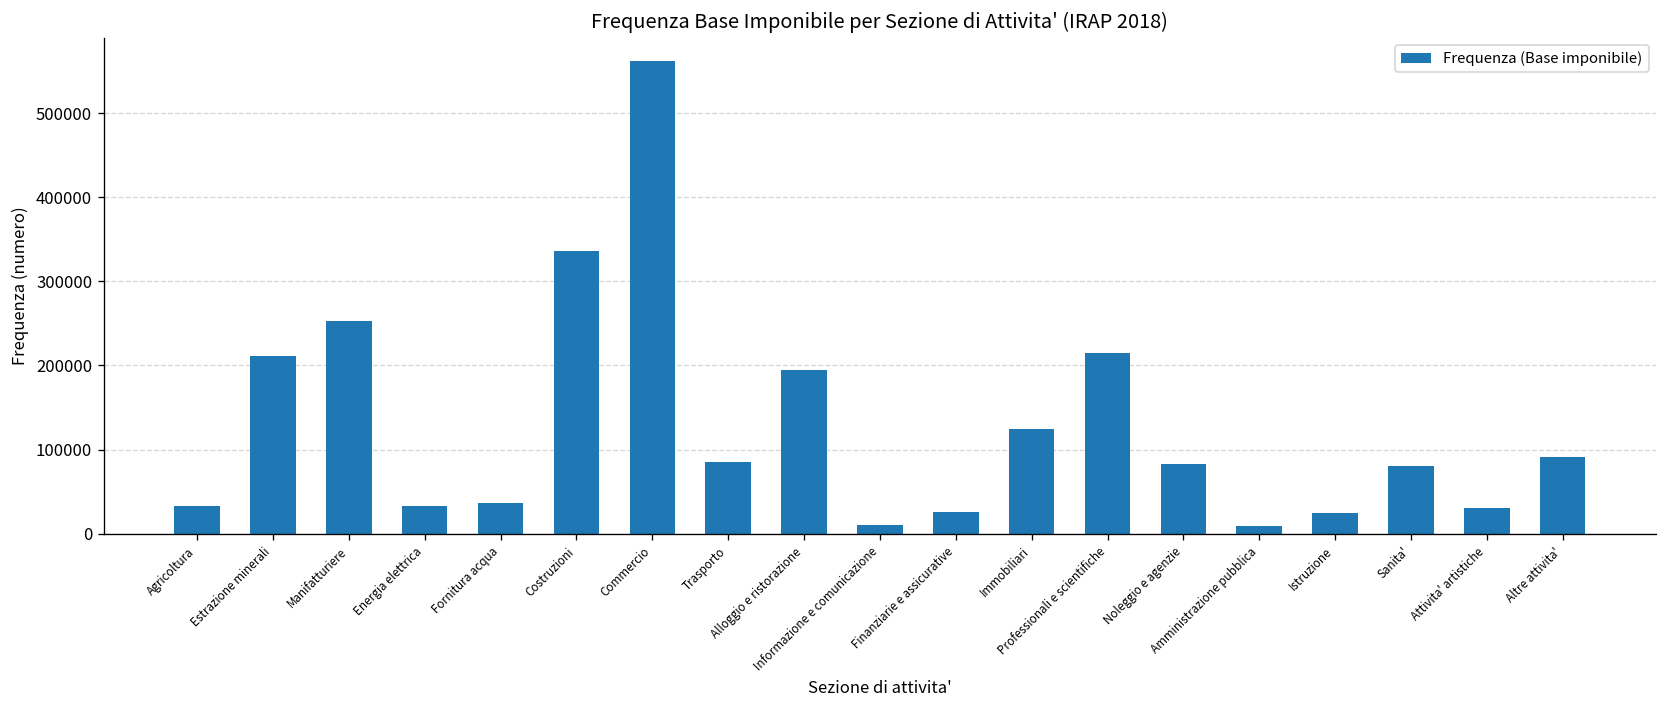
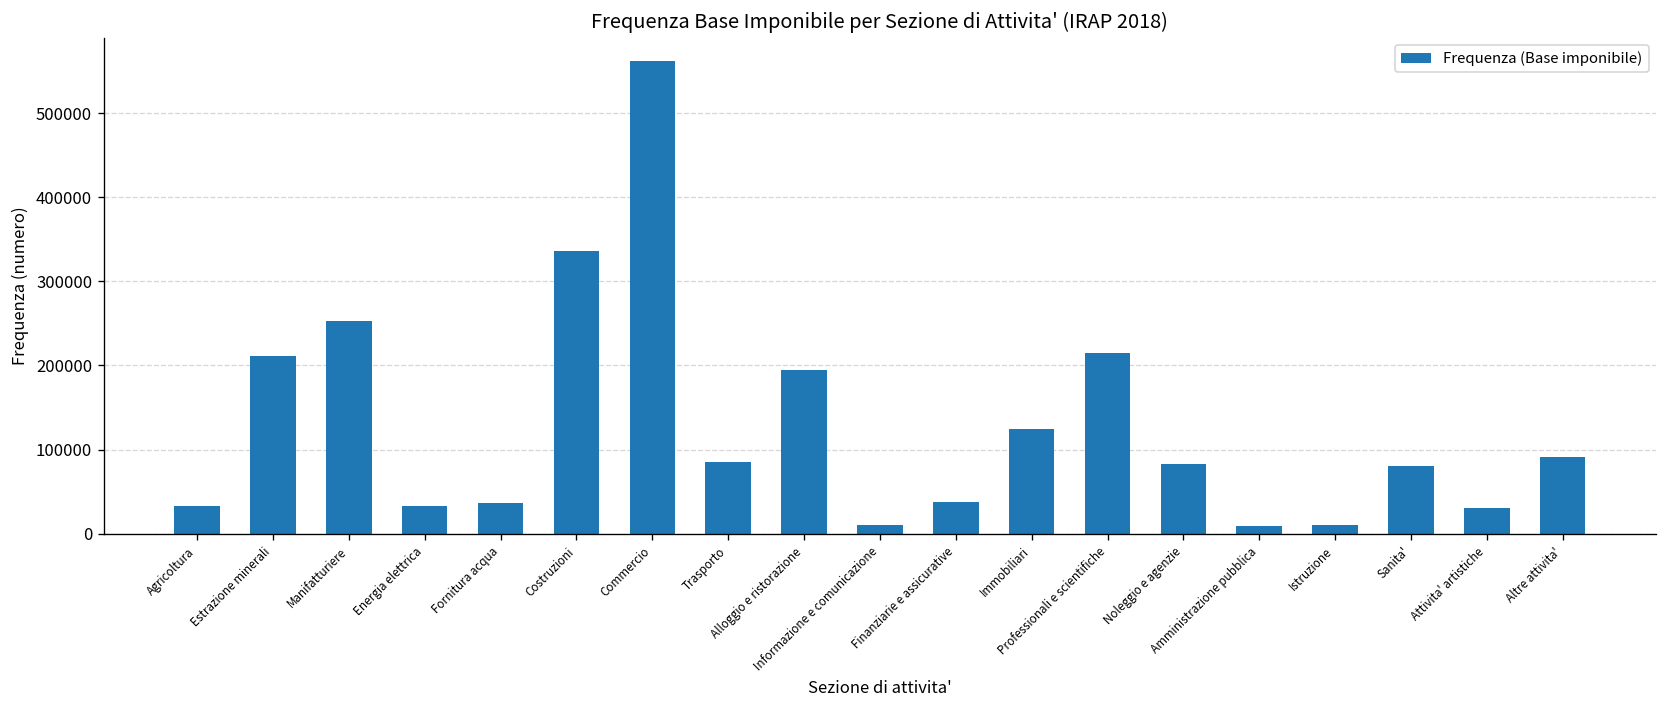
  {
    "Agricoltura": 30000,
    "Estrazione minerali": 210000,
    "Manifatturiere": 250000,
    "Energia elettrica": 30000,
    "Fornitura acqua": 40000,
    "Costruzioni": 340000,
    "Commercio": 560000,
    "Trasporto": 90000,
    "Alloggio e ristorazione": 190000,
    "Informazione e comunicazione": 10000,
-   "Finanziarie e assicurative": 30000,
+   "Finanziarie e assicurative": 40000,
    "Immobiliari": 120000,
    "Professionali e scientifiche": 220000,
    "Noleggio e agenzie": 80000,
    "Amministrazione pubblica": 10000,
-   "Istruzione": 20000,
+   "Istruzione": 10000,
    "Sanita'": 80000,
    "Attivita' artistiche": 30000,
    "Altre attivita'": 90000
  }
